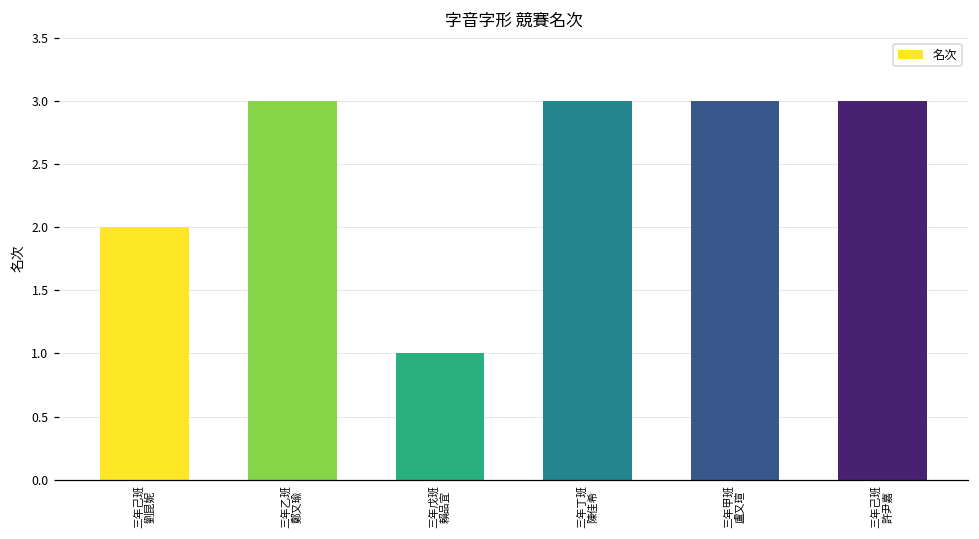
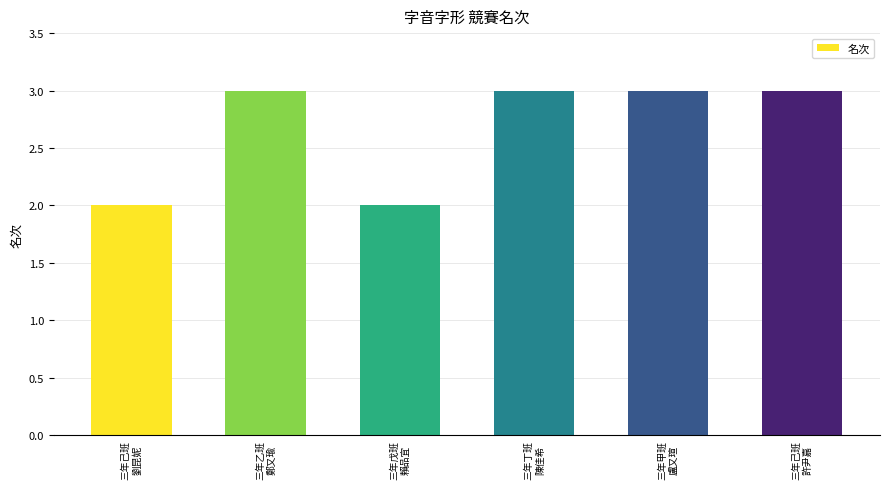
  {
    "三年己班 劉昆妮": 2,
    "三年乙班 鄭又瑜": 3,
-   "三年戊班 賴品宜": 1,
+   "三年戊班 賴品宜": 2,
    "三年丁班 陳佳希": 3,
    "三年甲班 盧又瑄": 3,
    "三年己班 許尹嘉": 3
  }
